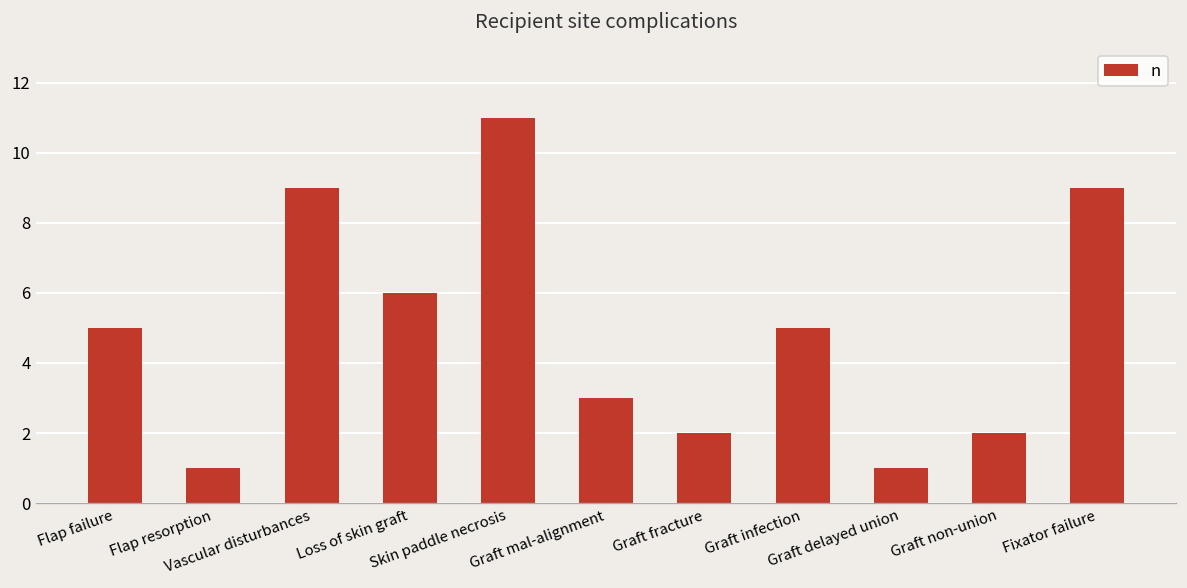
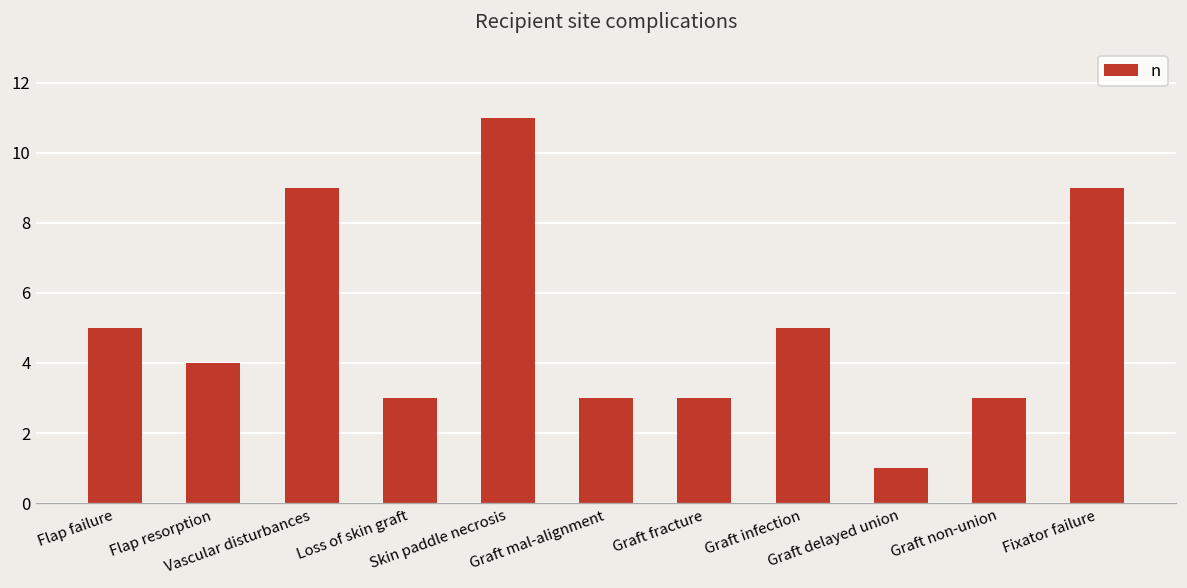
  {
    "Flap failure": 5,
-   "Flap resorption": 1,
+   "Flap resorption": 4,
    "Vascular disturbances": 9,
-   "Loss of skin graft": 6,
+   "Loss of skin graft": 3,
    "Skin paddle necrosis": 11,
    "Graft mal-alignment": 3,
-   "Graft fracture": 2,
+   "Graft fracture": 3,
    "Graft infection": 5,
    "Graft delayed union": 1,
-   "Graft non-union": 2,
+   "Graft non-union": 3,
    "Fixator failure": 9
  }
